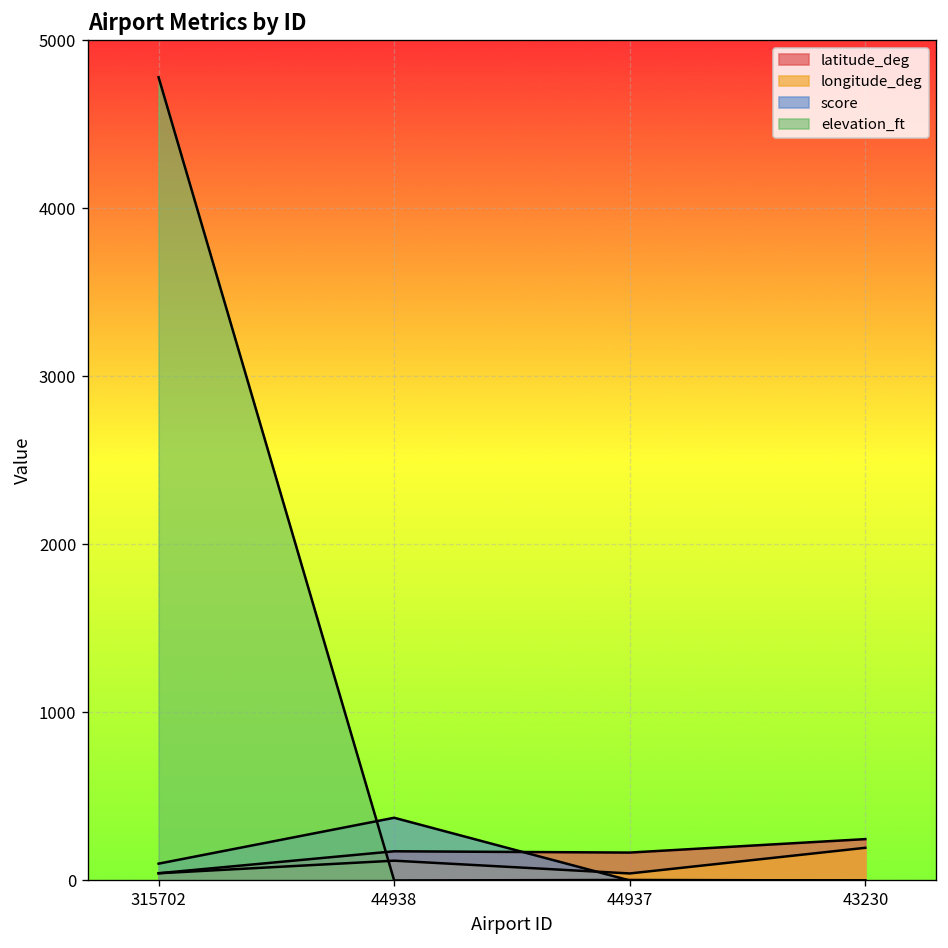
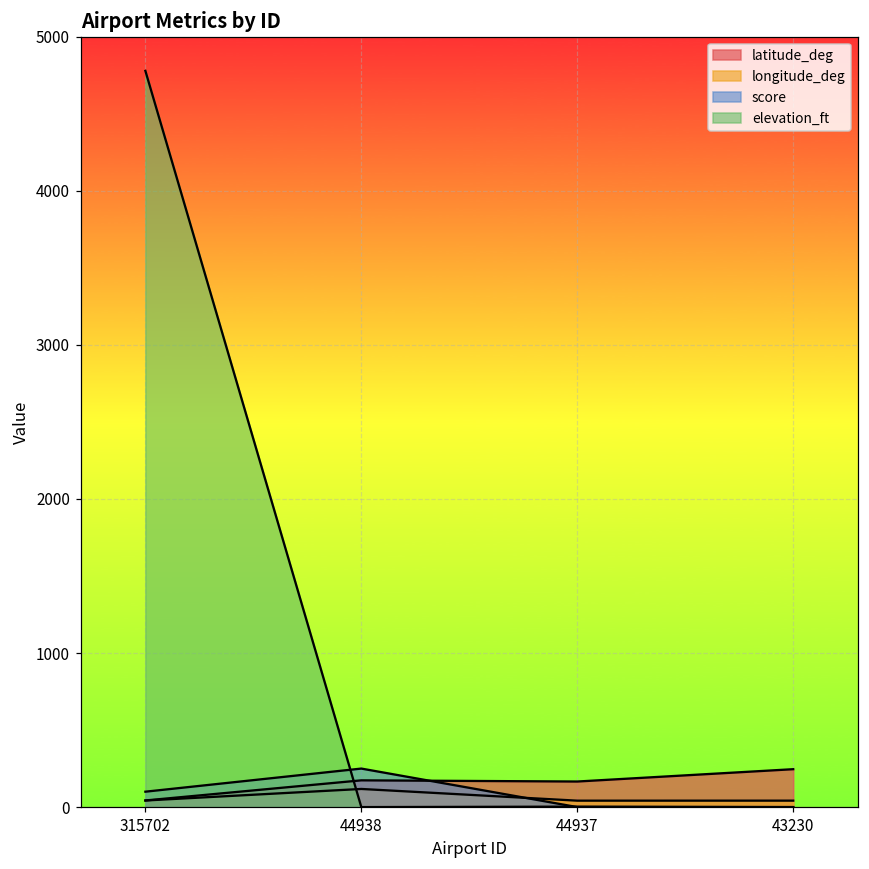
  {
    "latitude_deg": {
      "44938": 170,
      "44937": 170,
      "43230": 250
    },
    "longitude_deg": {
      "44938": 120,
      "44937": 40,
-     "43230": 190
+     "43230": 40
    },
    "score": {
      "315702": 100,
-     "44938": 370
+     "44938": 250
    },
    "elevation_ft": {
      "315702": 4780,
      "44938": 0
    }
  }
